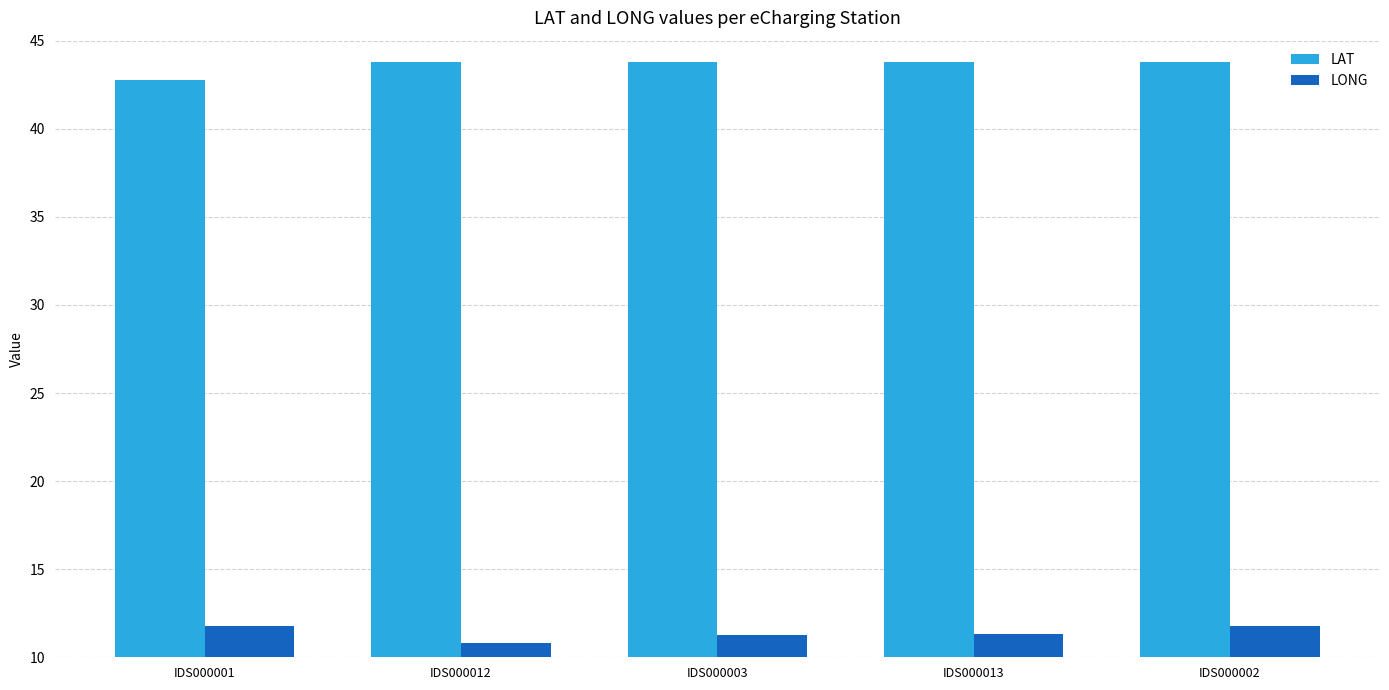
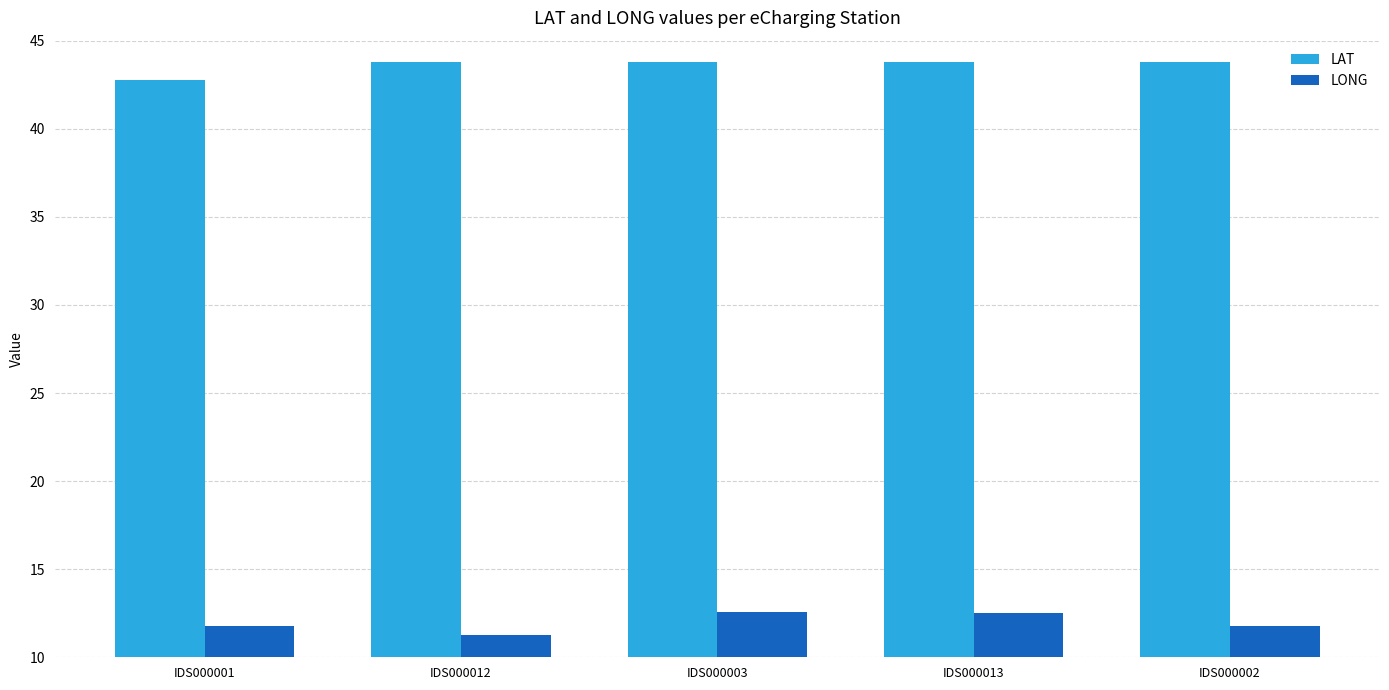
  {
    "LAT": {
      "IDS000001": 42.8,
      "IDS000012": 43.8,
      "IDS000003": 43.8,
      "IDS000013": 43.8,
      "IDS000002": 43.8
    },
    "LONG": {
      "IDS000001": 11.8,
-     "IDS000012": 10.8,
-     "IDS000003": 11.3,
-     "IDS000013": 11.3,
+     "IDS000012": 11.3,
+     "IDS000003": 12.6,
+     "IDS000013": 12.5,
      "IDS000002": 11.8
    }
  }
